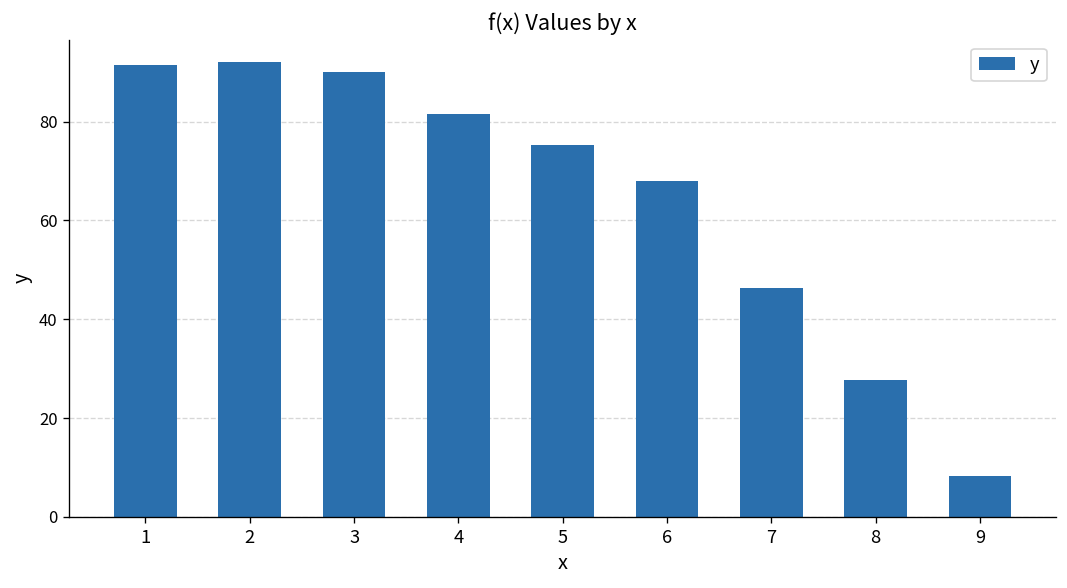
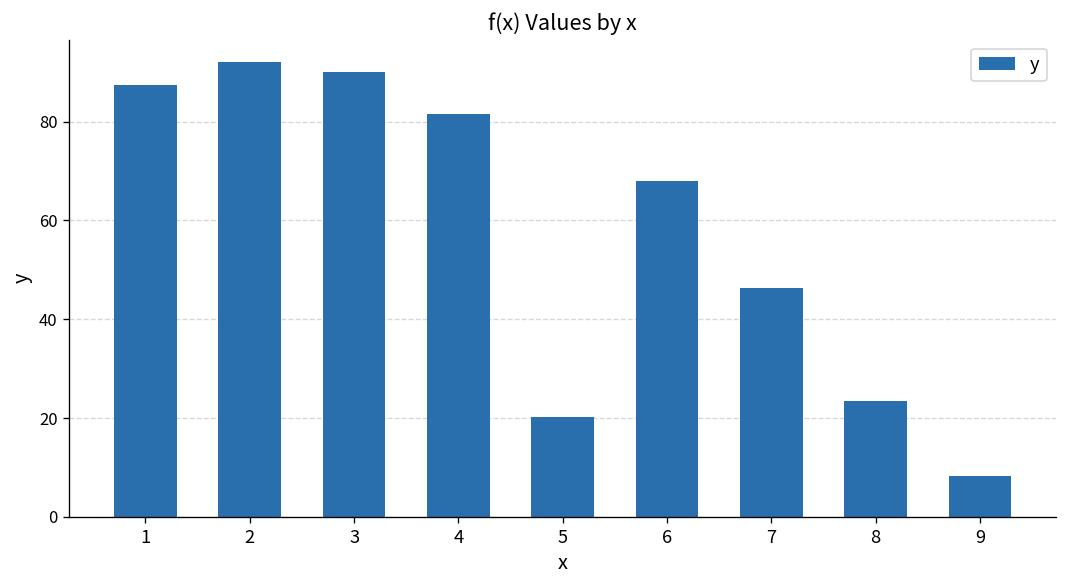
  {
-   "1": 91,
+   "1": 87,
    "2": 92,
    "3": 90,
    "4": 82,
-   "5": 75,
+   "5": 20,
    "6": 68,
    "7": 46,
-   "8": 28,
+   "8": 24,
    "9": 8
  }
